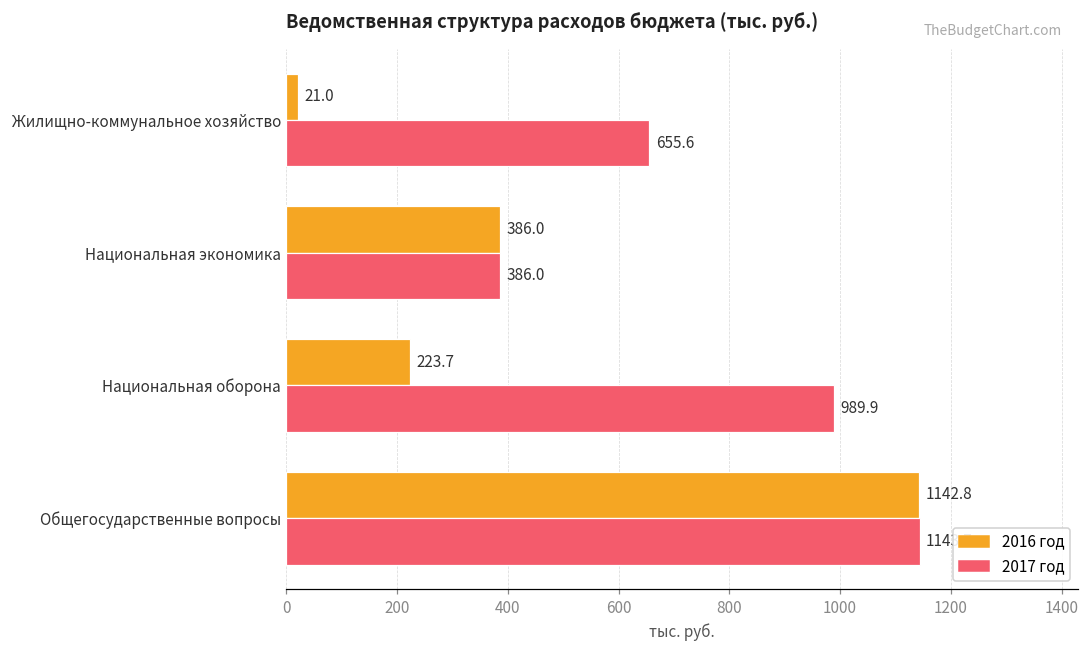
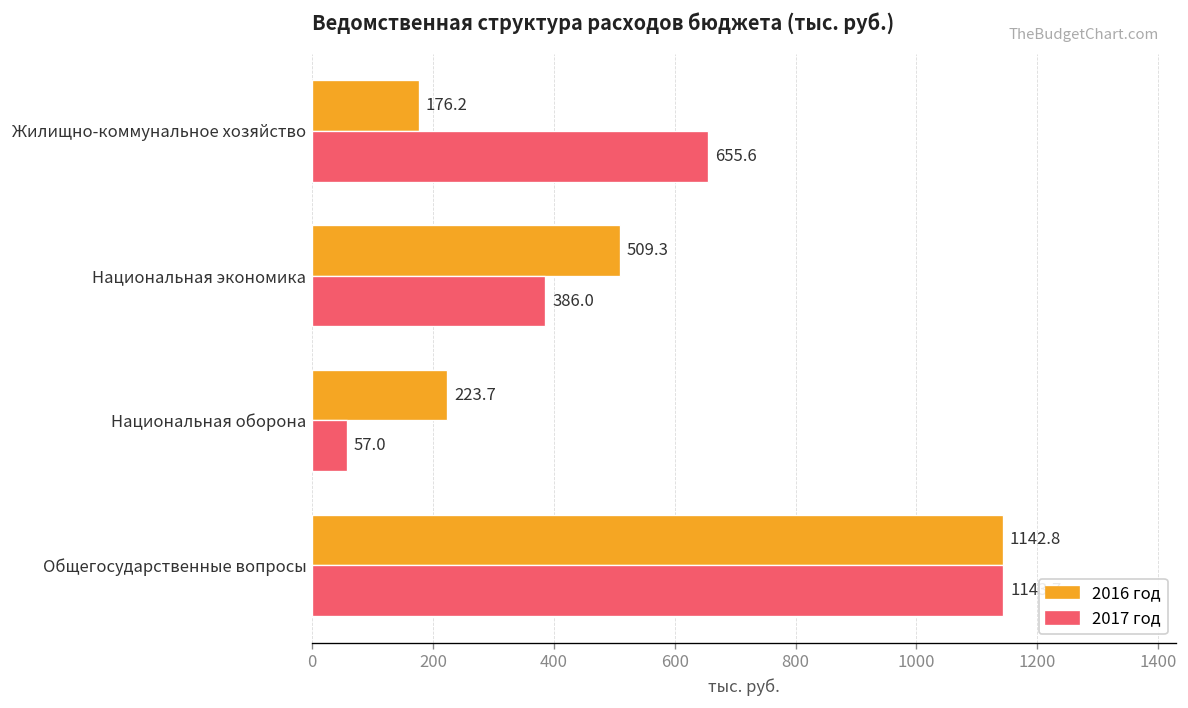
  {
    "2016 год": {
-     "Жилищно-коммунальное хозяйство": 21.0,
-     "Национальная экономика": 386.0,
+     "Жилищно-коммунальное хозяйство": 176.2,
+     "Национальная экономика": 509.3,
      "Национальная оборона": 223.7,
      "Общегосударственные вопросы": 1142.8
    },
    "2017 год": {
      "Жилищно-коммунальное хозяйство": 655.6,
      "Национальная экономика": 386.0,
-     "Национальная оборона": 989.9
+     "Национальная оборона": 57.0
    }
  }
